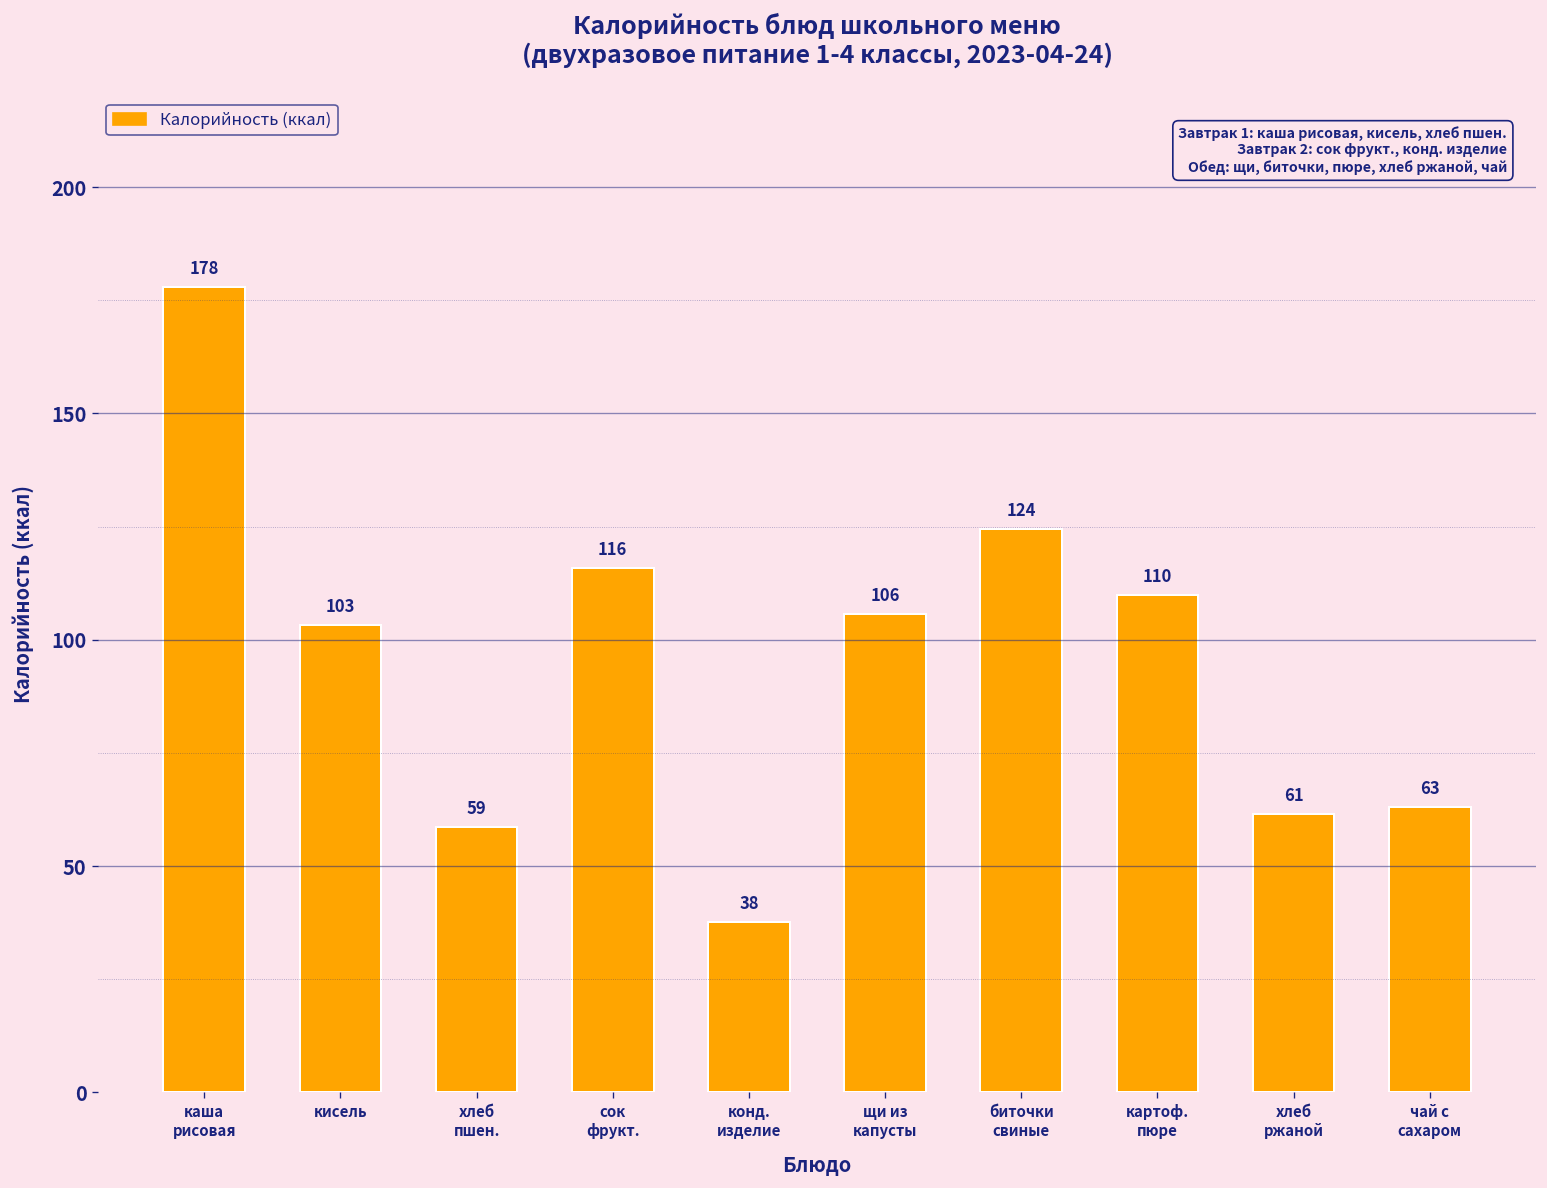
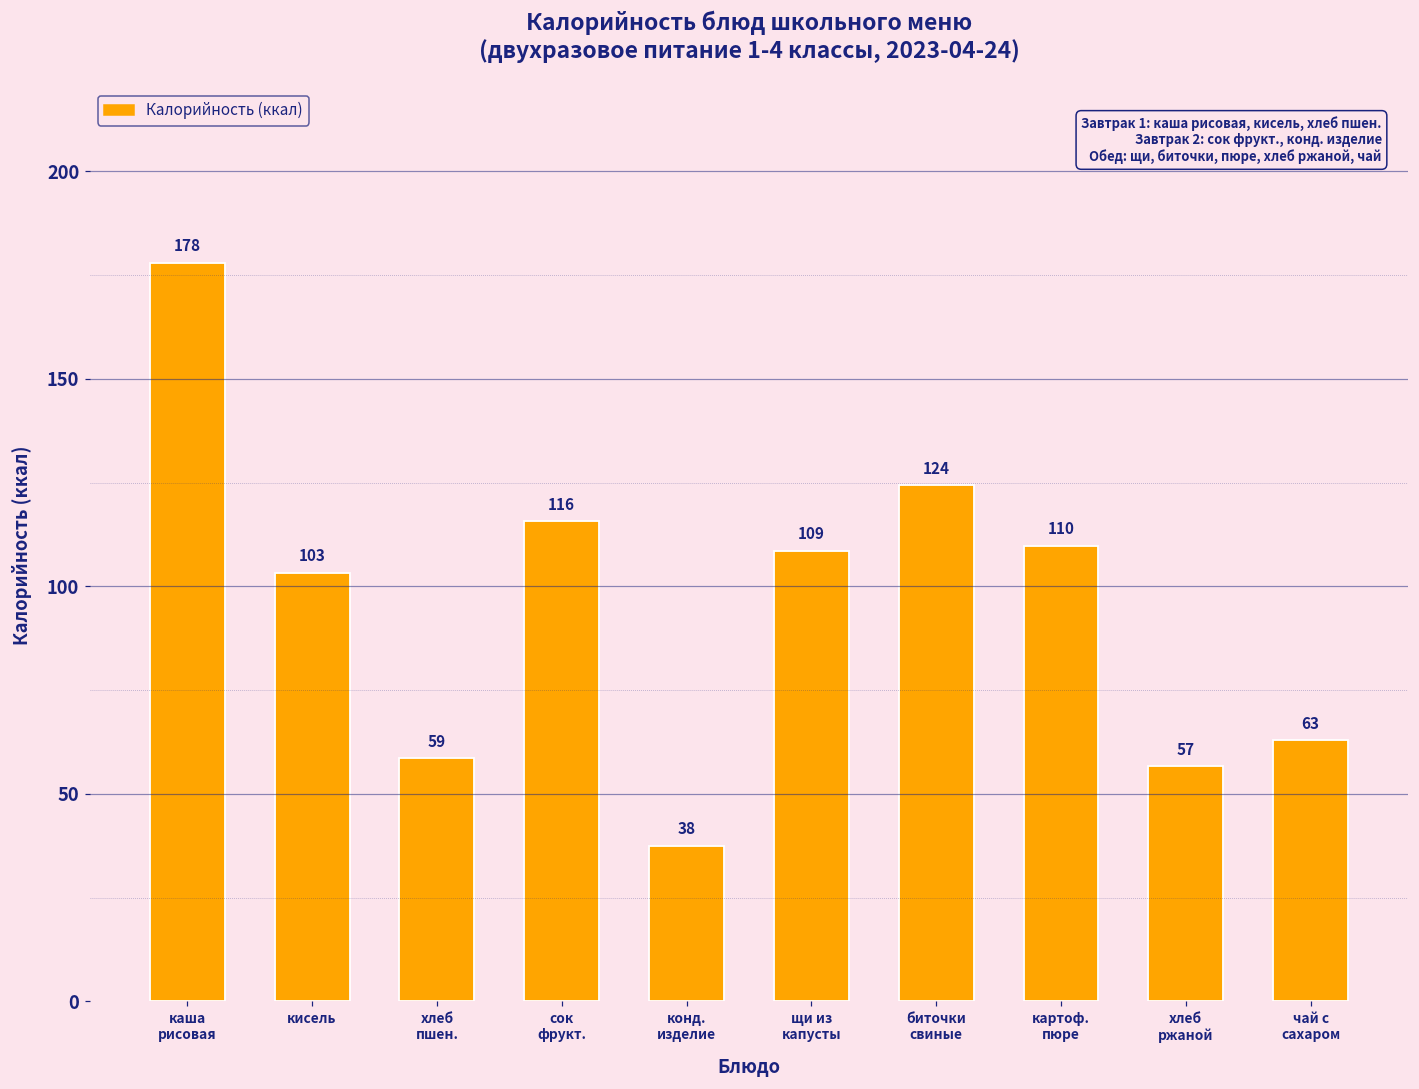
  {
    "каша рисовая": 178,
    "кисель": 103,
    "хлеб пшен.": 59,
    "сок фрукт.": 116,
    "конд. изделие": 38,
-   "щи из капусты": 106,
+   "щи из капусты": 109,
    "биточки свиные": 124,
    "картоф. пюре": 110,
-   "хлеб ржаной": 61,
+   "хлеб ржаной": 57,
    "чай с сахаром": 63
  }
